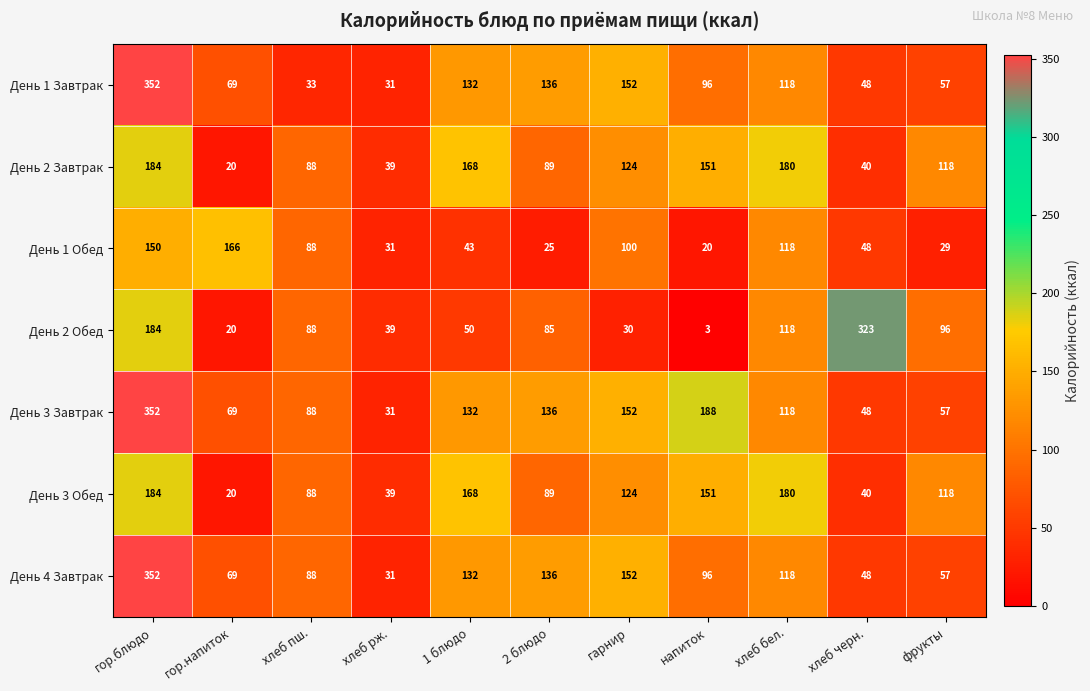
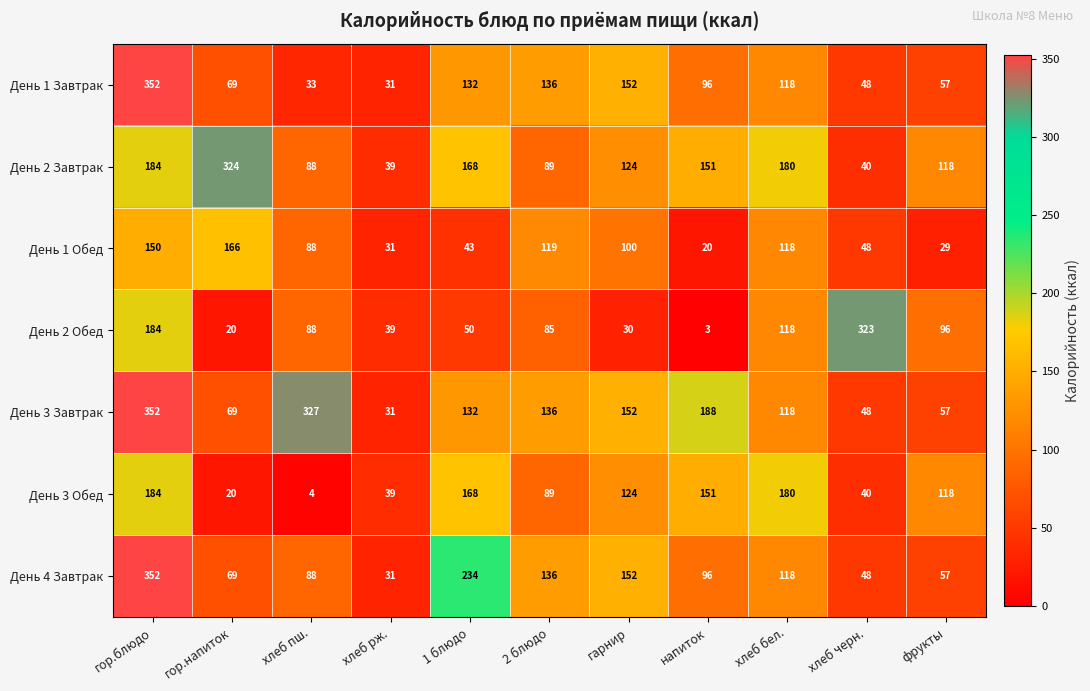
  {
    "День 1 Завтрак": {
      "гор.блюдо": 352,
      "гор.напиток": 69,
      "хлеб пш.": 33,
      "хлеб рж.": 31,
      "1 блюдо": 132,
      "2 блюдо": 136,
      "гарнир": 152,
      "напиток": 96,
      "хлеб бел.": 118,
      "хлеб черн.": 48,
      "фрукты": 57
    },
    "День 2 Завтрак": {
      "гор.блюдо": 184,
-     "гор.напиток": 20,
+     "гор.напиток": 324,
      "хлеб пш.": 88,
      "хлеб рж.": 39,
      "1 блюдо": 168,
      "2 блюдо": 89,
      "гарнир": 124,
      "напиток": 151,
      "хлеб бел.": 180,
      "хлеб черн.": 40,
      "фрукты": 118
    },
    "День 1 Обед": {
      "гор.блюдо": 150,
      "гор.напиток": 166,
      "хлеб пш.": 88,
      "хлеб рж.": 31,
      "1 блюдо": 43,
-     "2 блюдо": 25,
+     "2 блюдо": 119,
      "гарнир": 100,
      "напиток": 20,
      "хлеб бел.": 118,
      "хлеб черн.": 48,
      "фрукты": 29
    },
    "День 2 Обед": {
      "гор.блюдо": 184,
      "гор.напиток": 20,
      "хлеб пш.": 88,
      "хлеб рж.": 39,
      "1 блюдо": 50,
      "2 блюдо": 85,
      "гарнир": 30,
      "напиток": 3,
      "хлеб бел.": 118,
      "хлеб черн.": 323,
      "фрукты": 96
    },
    "День 3 Завтрак": {
      "гор.блюдо": 352,
      "гор.напиток": 69,
-     "хлеб пш.": 88,
+     "хлеб пш.": 327,
      "хлеб рж.": 31,
      "1 блюдо": 132,
      "2 блюдо": 136,
      "гарнир": 152,
      "напиток": 188,
      "хлеб бел.": 118,
      "хлеб черн.": 48,
      "фрукты": 57
    },
    "День 3 Обед": {
      "гор.блюдо": 184,
      "гор.напиток": 20,
-     "хлеб пш.": 88,
+     "хлеб пш.": 4,
      "хлеб рж.": 39,
      "1 блюдо": 168,
      "2 блюдо": 89,
      "гарнир": 124,
      "напиток": 151,
      "хлеб бел.": 180,
      "хлеб черн.": 40,
      "фрукты": 118
    },
    "День 4 Завтрак": {
      "гор.блюдо": 352,
      "гор.напиток": 69,
      "хлеб пш.": 88,
      "хлеб рж.": 31,
-     "1 блюдо": 132,
+     "1 блюдо": 234,
      "2 блюдо": 136,
      "гарнир": 152,
      "напиток": 96,
      "хлеб бел.": 118,
      "хлеб черн.": 48,
      "фрукты": 57
    }
  }
